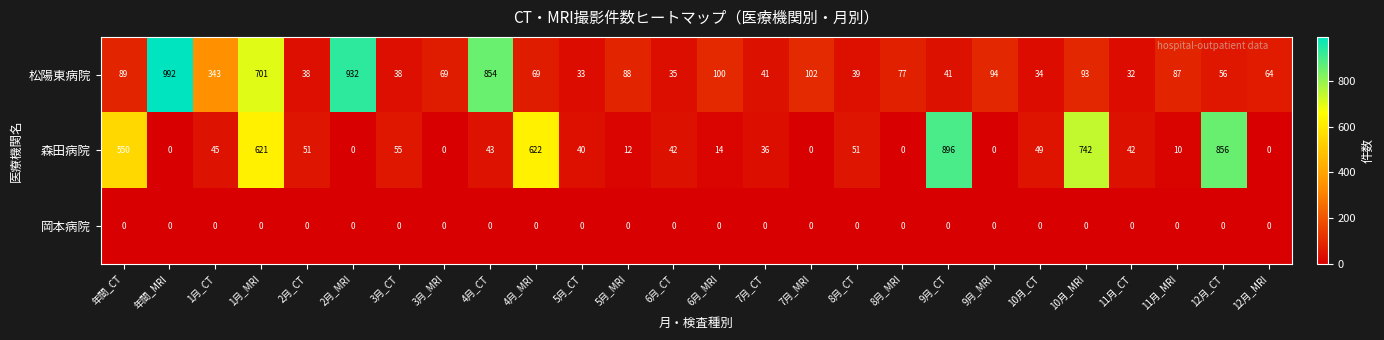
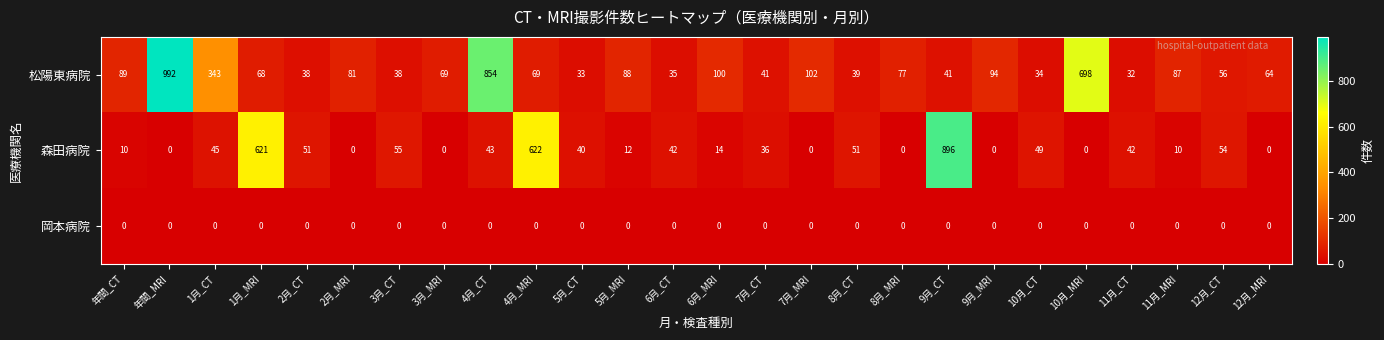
  {
    "松陽東病院": {
      "年間_CT": 89,
      "年間_MRI": 992,
      "1月_CT": 343,
-     "1月_MRI": 701,
+     "1月_MRI": 68,
      "2月_CT": 38,
-     "2月_MRI": 932,
+     "2月_MRI": 81,
      "3月_CT": 38,
      "3月_MRI": 69,
      "4月_CT": 854,
      "4月_MRI": 69,
      "5月_CT": 33,
      "5月_MRI": 88,
      "6月_CT": 35,
      "6月_MRI": 100,
      "7月_CT": 41,
      "7月_MRI": 102,
      "8月_CT": 39,
      "8月_MRI": 77,
      "9月_CT": 41,
      "9月_MRI": 94,
      "10月_CT": 34,
-     "10月_MRI": 93,
+     "10月_MRI": 698,
      "11月_CT": 32,
      "11月_MRI": 87,
      "12月_MRI": 64
    },
    "森田病院": {
-     "年間_CT": 550,
+     "年間_CT": 10,
      "年間_MRI": 0,
      "1月_CT": 45,
      "1月_MRI": 621,
      "2月_CT": 51,
      "2月_MRI": 0,
      "3月_CT": 55,
      "3月_MRI": 0,
      "4月_CT": 43,
      "4月_MRI": 622,
      "5月_CT": 40,
      "5月_MRI": 12,
      "6月_CT": 42,
      "6月_MRI": 14,
      "7月_CT": 36,
      "7月_MRI": 0,
      "8月_CT": 51,
      "8月_MRI": 0,
      "9月_CT": 896,
      "9月_MRI": 0,
      "10月_CT": 49,
-     "10月_MRI": 742,
+     "10月_MRI": 0,
      "11月_CT": 42,
      "11月_MRI": 10,
-     "12月_CT": 856,
+     "12月_CT": 54,
      "12月_MRI": 0
    },
    "岡本病院": {
      "年間_CT": 0,
      "年間_MRI": 0,
      "1月_CT": 0,
      "1月_MRI": 0,
      "2月_CT": 0,
      "2月_MRI": 0,
      "3月_CT": 0,
      "3月_MRI": 0,
      "4月_CT": 0,
      "4月_MRI": 0,
      "5月_CT": 0,
      "5月_MRI": 0,
      "6月_CT": 0,
      "6月_MRI": 0,
      "7月_CT": 0,
      "7月_MRI": 0,
      "8月_CT": 0,
      "8月_MRI": 0,
      "9月_CT": 0,
      "9月_MRI": 0,
      "10月_CT": 0,
      "10月_MRI": 0,
      "11月_CT": 0,
      "11月_MRI": 0,
      "12月_CT": 0,
      "12月_MRI": 0
    }
  }
